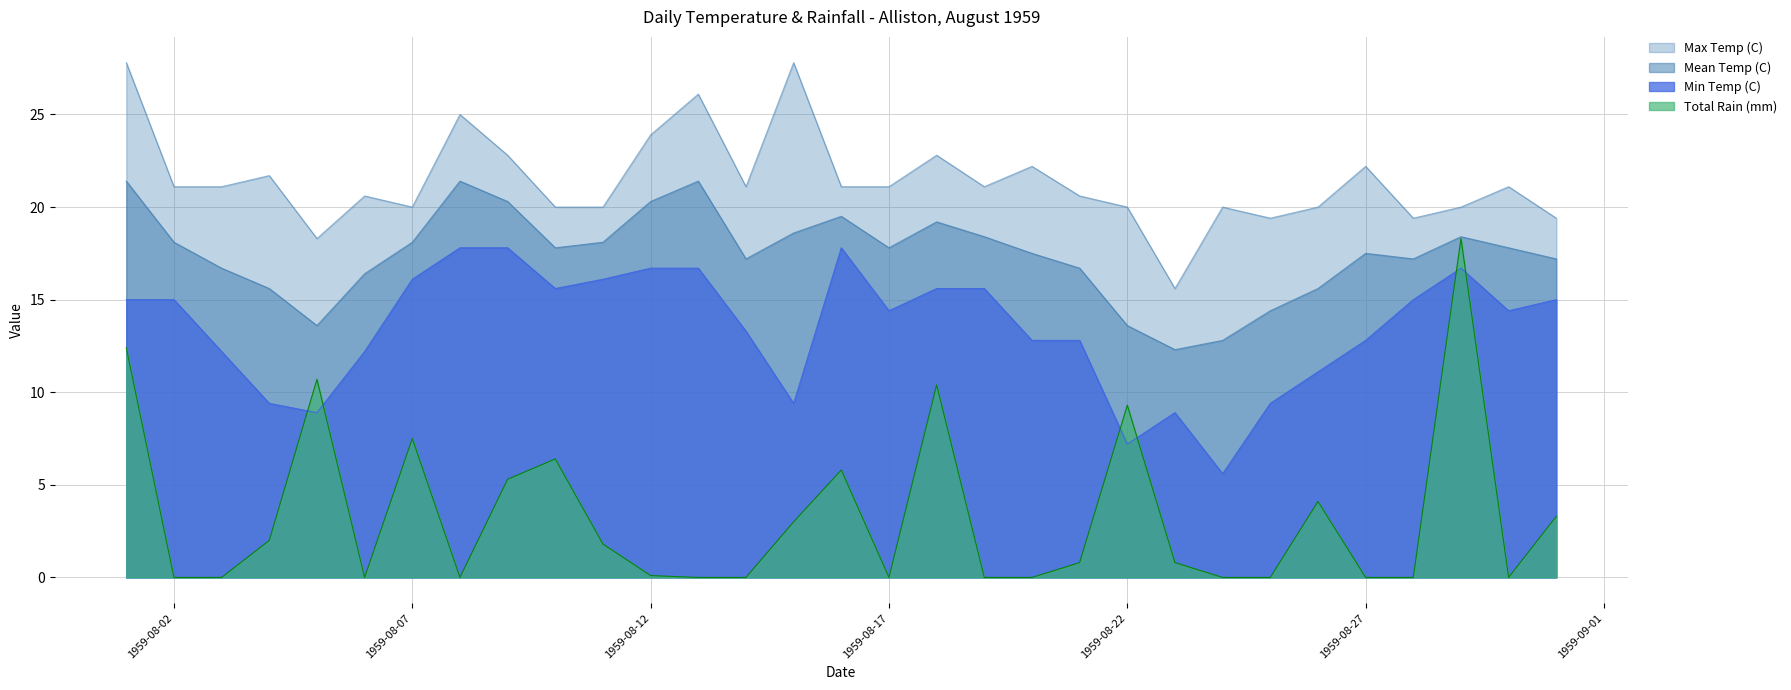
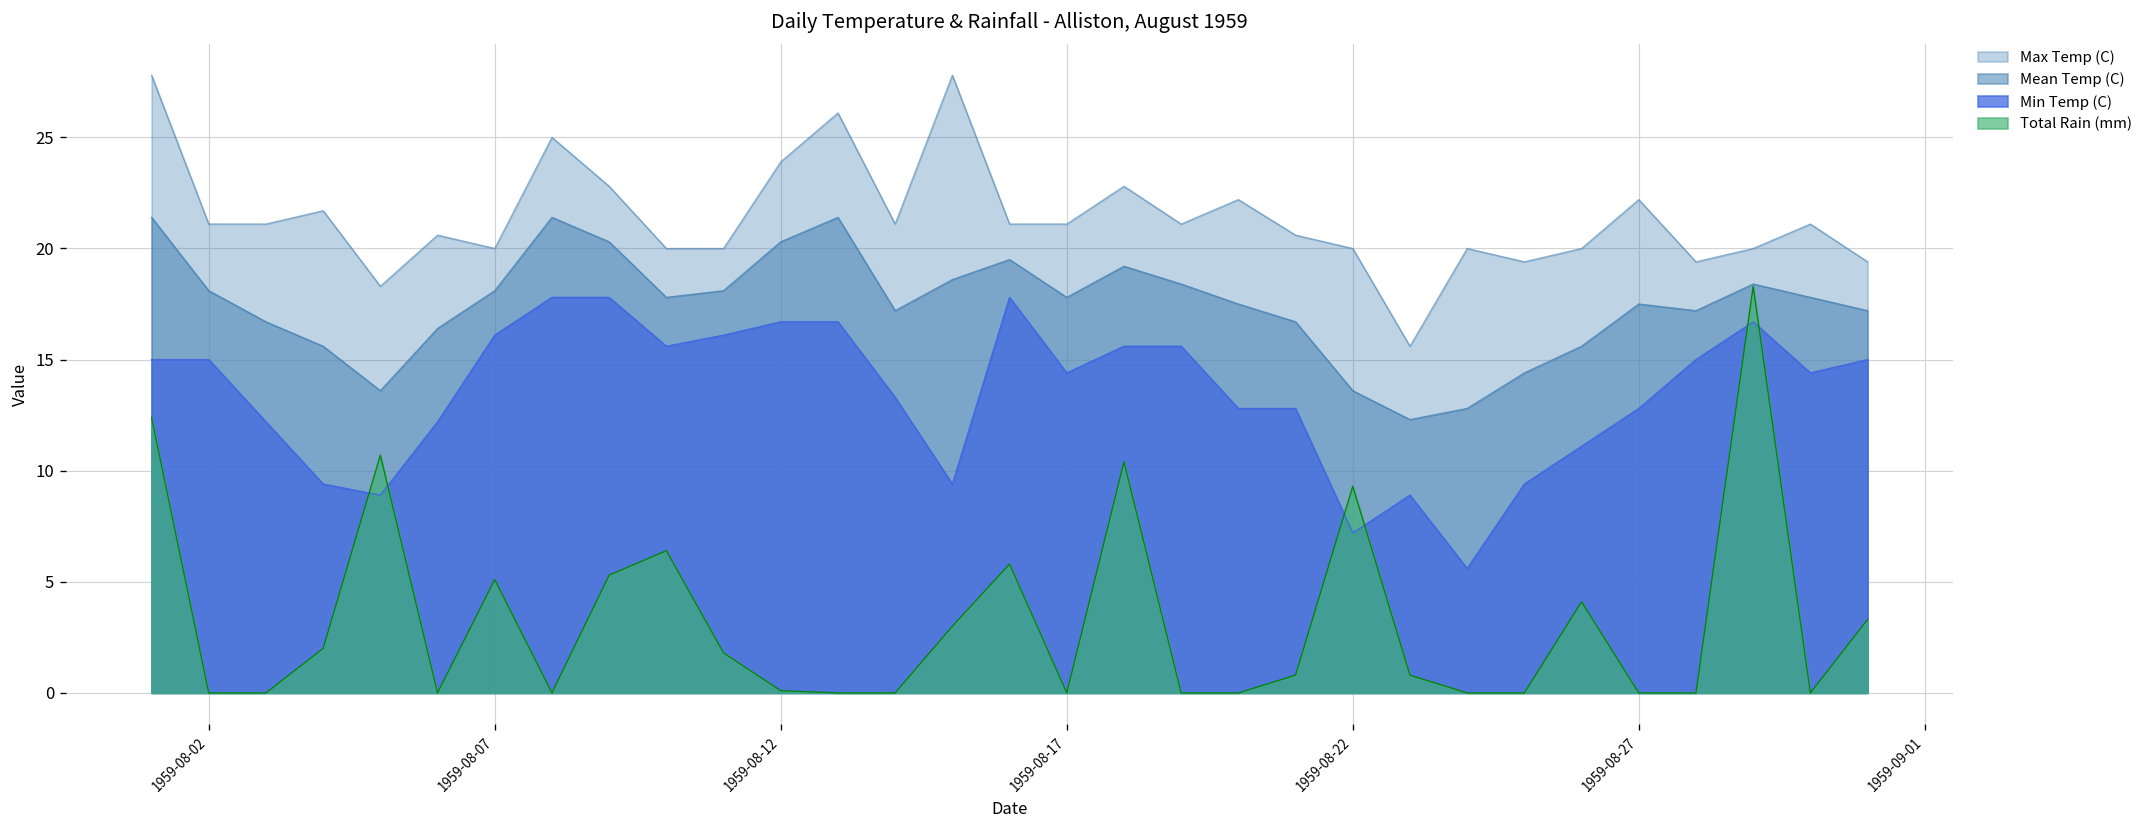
  {
    "Total Rain (mm)": {
      "1959-08-02": 0.0,
-     "1959-08-07": 7.5,
+     "1959-08-07": 5.1,
      "1959-08-12": 0.1,
      "1959-08-17": 0.0,
      "1959-08-22": 9.3,
      "1959-08-27": 0.0
    }
  }
